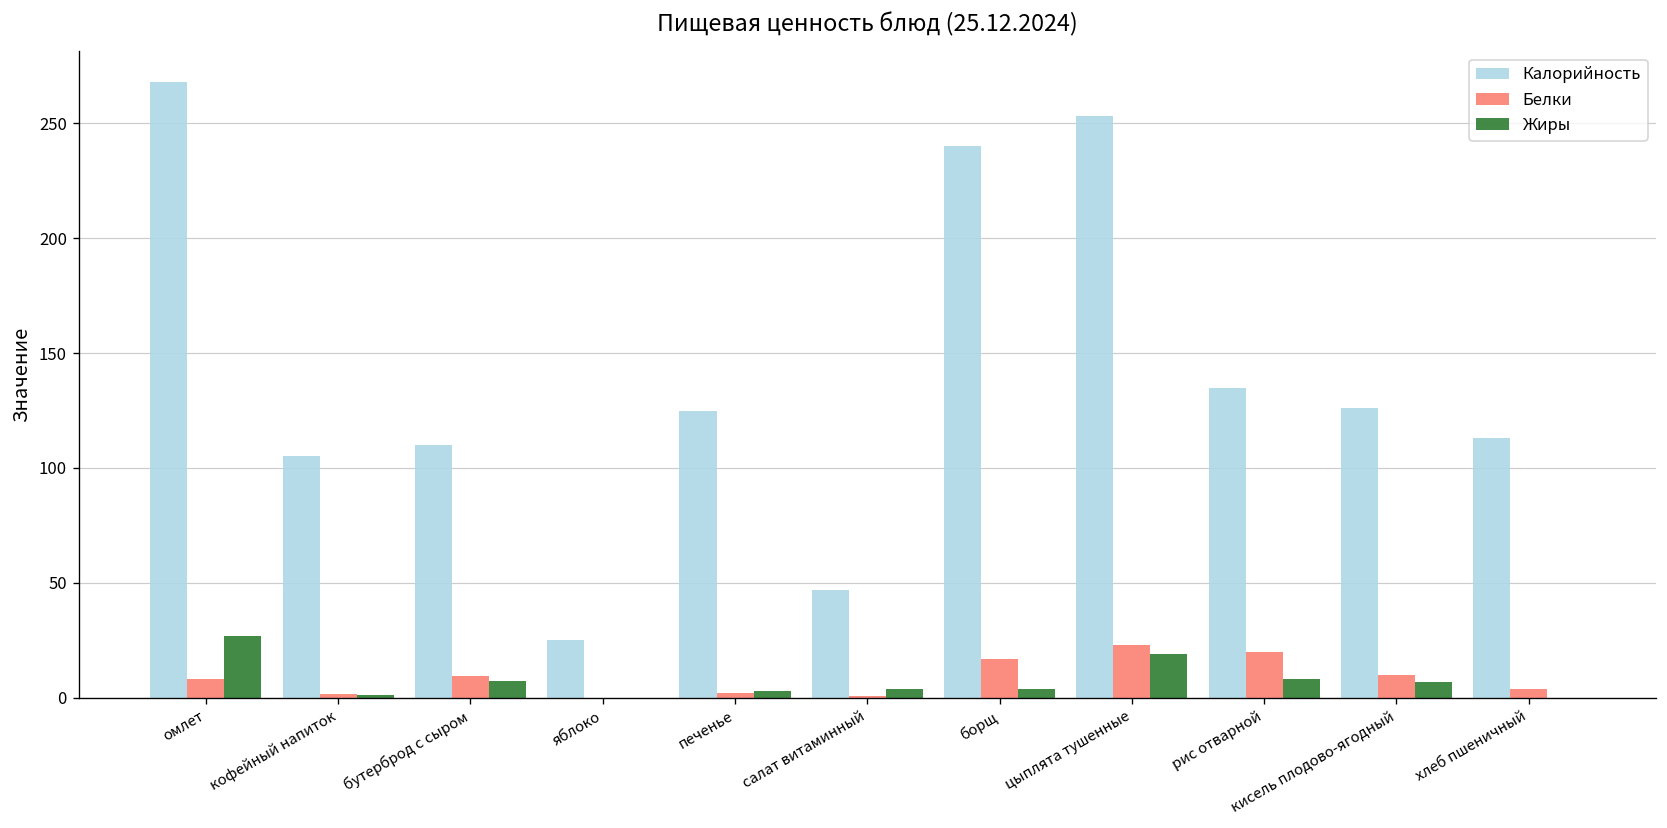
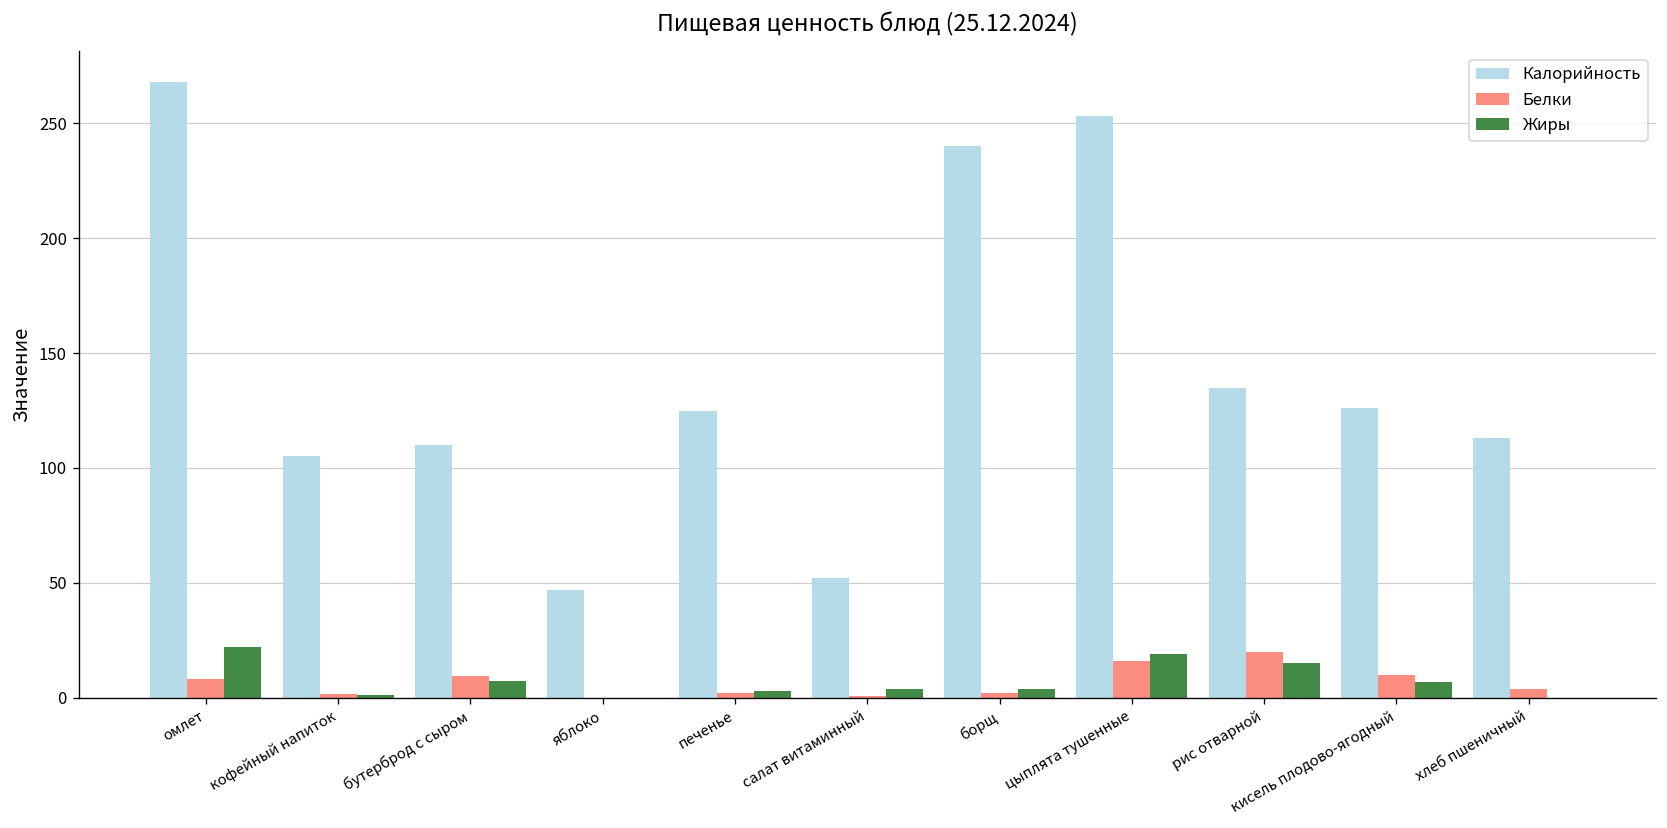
  {
    "Калорийность": {
      "омлет": 268,
      "кофейный напиток": 105,
      "бутерброд с сыром": 110,
-     "яблоко": 25,
+     "яблоко": 47,
      "печенье": 125,
-     "салат витаминный": 47,
+     "салат витаминный": 52,
      "борщ": 240,
      "цыплята тушенные": 253,
      "рис отварной": 135,
      "кисель плодово-ягодный": 126,
      "хлеб пшеничный": 113
    },
    "Белки": {
      "омлет": 8,
      "кофейный напиток": 2,
      "бутерброд с сыром": 9,
      "яблоко": 0,
      "печенье": 2,
-     "борщ": 17,
-     "цыплята тушенные": 23,
+     "борщ": 2,
+     "цыплята тушенные": 16,
      "рис отварной": 20,
      "кисель плодово-ягодный": 10,
      "хлеб пшеничный": 4
    },
    "Жиры": {
-     "омлет": 27,
+     "омлет": 22,
      "кофейный напиток": 1,
      "бутерброд с сыром": 7,
      "яблоко": 0,
      "печенье": 3,
      "салат витаминный": 4,
      "борщ": 4,
      "цыплята тушенные": 19,
-     "рис отварной": 8,
+     "рис отварной": 15,
      "кисель плодово-ягодный": 7,
      "хлеб пшеничный": 0
    }
  }
